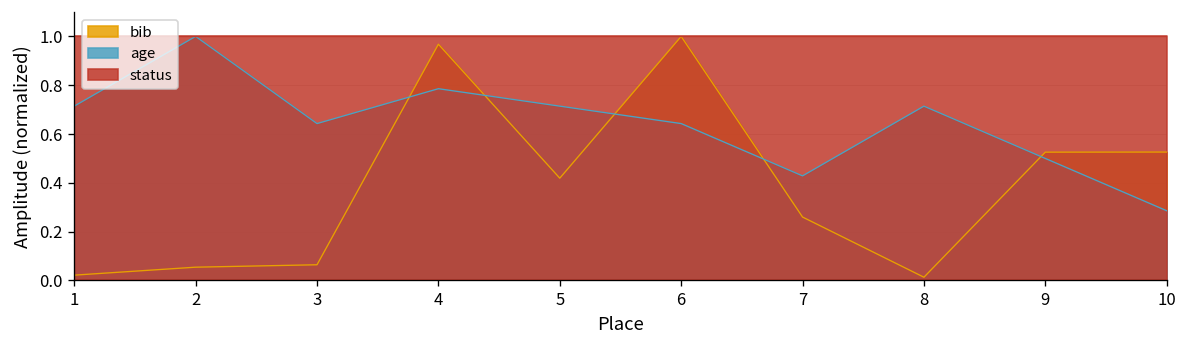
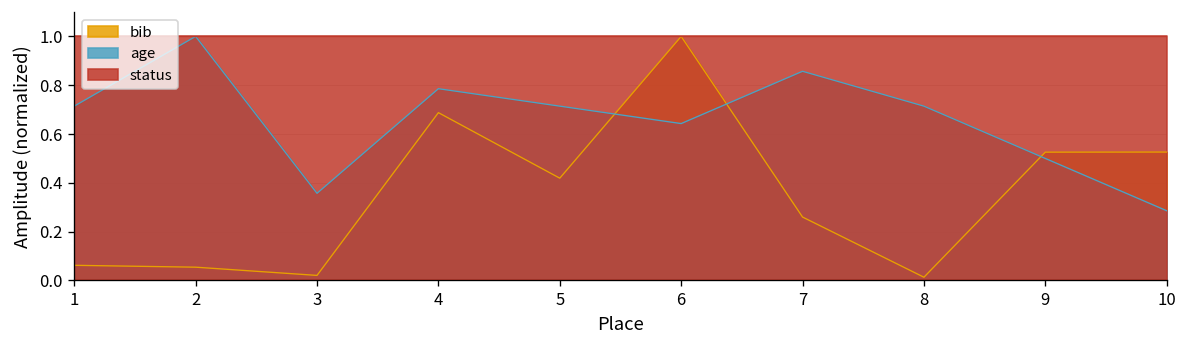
  {
    "bib": {
-     "1": 0.02,
+     "1": 0.06,
      "2": 0.05,
-     "3": 0.06,
-     "4": 0.97,
+     "3": 0.02,
+     "4": 0.69,
      "5": 0.42,
      "7": 0.26,
      "8": 0.01,
      "9": 0.53,
      "10": 0.53
    },
    "age": {
      "1": 0.71,
-     "3": 0.64,
+     "3": 0.36,
      "4": 0.79,
      "5": 0.71,
      "6": 0.64,
-     "7": 0.43,
+     "7": 0.86,
      "8": 0.71,
      "9": 0.50,
      "10": 0.29
    },
    "status": {
      "1": 1.00,
      "3": 1.00,
      "4": 1.00,
      "5": 1.00,
      "7": 1.00,
      "8": 1.00,
      "9": 1.00,
      "10": 1.00
    }
  }
